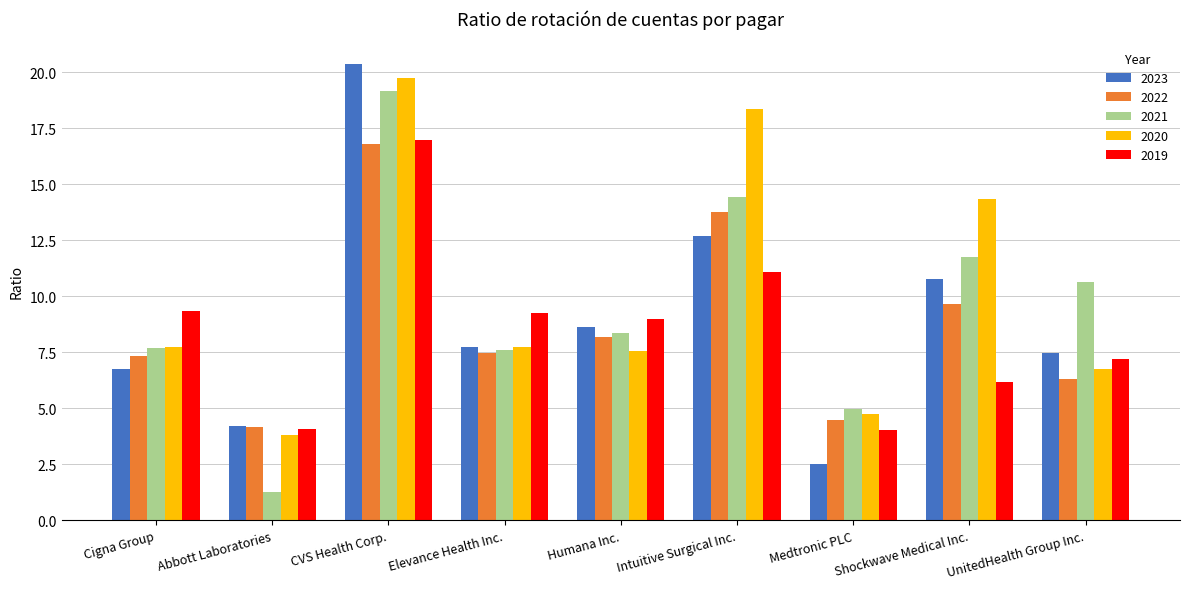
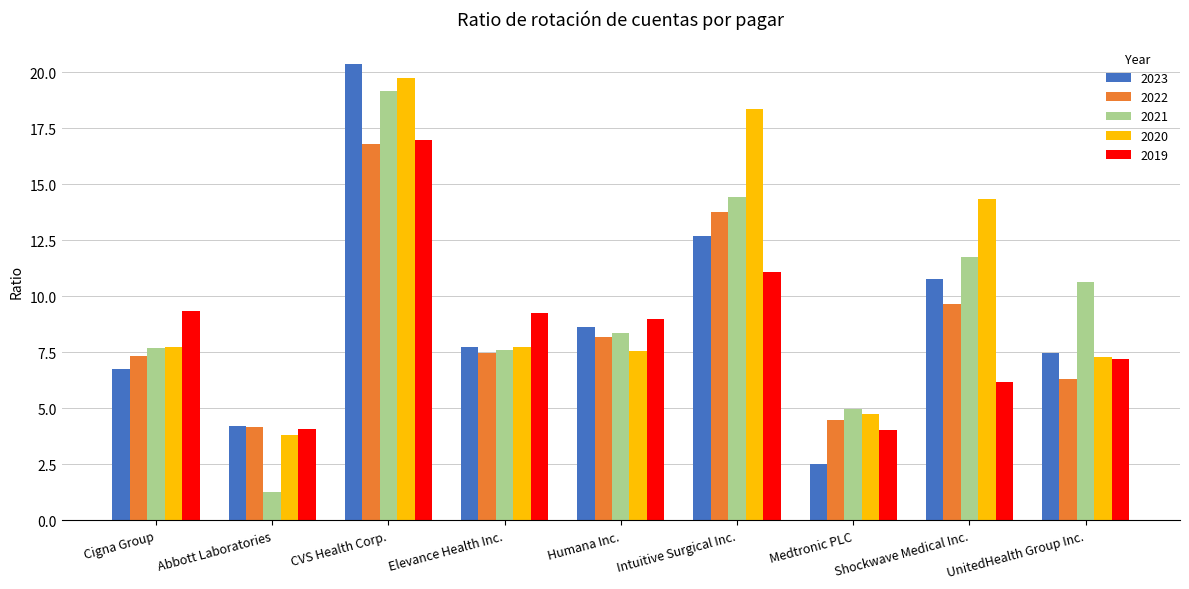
  {
    "2023": {
      "Cigna Group": 6.8,
      "Abbott Laboratories": 4.2,
      "CVS Health Corp.": 20.4,
      "Elevance Health Inc.": 7.7,
      "Humana Inc.": 8.6,
      "Intuitive Surgical Inc.": 12.7,
      "Medtronic PLC": 2.5,
      "Shockwave Medical Inc.": 10.8,
      "UnitedHealth Group Inc.": 7.5
    },
    "2022": {
      "Cigna Group": 7.3,
      "Abbott Laboratories": 4.2,
      "CVS Health Corp.": 16.8,
      "Elevance Health Inc.": 7.5,
      "Humana Inc.": 8.2,
      "Intuitive Surgical Inc.": 13.8,
      "Medtronic PLC": 4.5,
      "Shockwave Medical Inc.": 9.7,
      "UnitedHealth Group Inc.": 6.3
    },
    "2021": {
      "Cigna Group": 7.7,
      "Abbott Laboratories": 1.3,
      "CVS Health Corp.": 19.1,
      "Elevance Health Inc.": 7.6,
      "Humana Inc.": 8.4,
      "Intuitive Surgical Inc.": 14.5,
      "Medtronic PLC": 5.0,
      "Shockwave Medical Inc.": 11.8,
      "UnitedHealth Group Inc.": 10.6
    },
    "2020": {
      "Cigna Group": 7.8,
      "Abbott Laboratories": 3.8,
      "CVS Health Corp.": 19.7,
      "Elevance Health Inc.": 7.8,
      "Humana Inc.": 7.6,
      "Intuitive Surgical Inc.": 18.4,
      "Medtronic PLC": 4.7,
      "Shockwave Medical Inc.": 14.3,
-     "UnitedHealth Group Inc.": 6.7
+     "UnitedHealth Group Inc.": 7.3
    },
    "2019": {
      "Cigna Group": 9.3,
      "Abbott Laboratories": 4.1,
      "CVS Health Corp.": 17.0,
      "Elevance Health Inc.": 9.3,
      "Humana Inc.": 9.0,
      "Intuitive Surgical Inc.": 11.1,
      "Medtronic PLC": 4.0,
      "Shockwave Medical Inc.": 6.2,
      "UnitedHealth Group Inc.": 7.2
    }
  }
